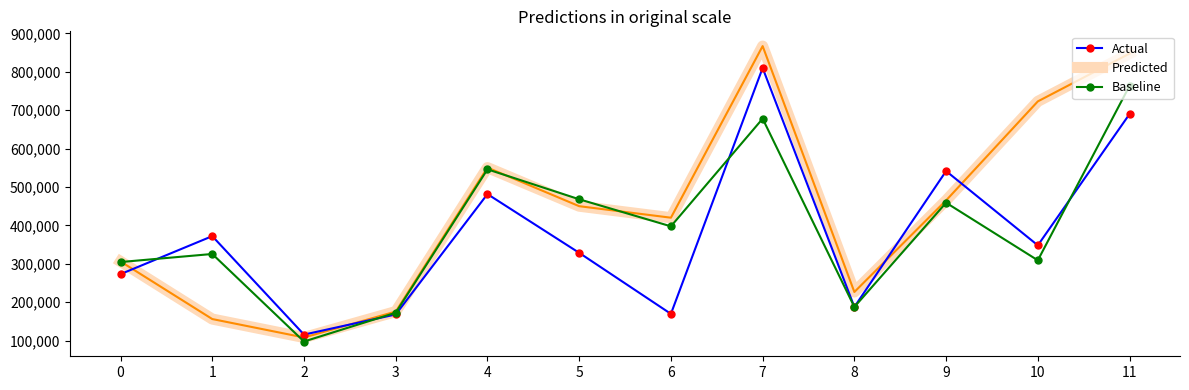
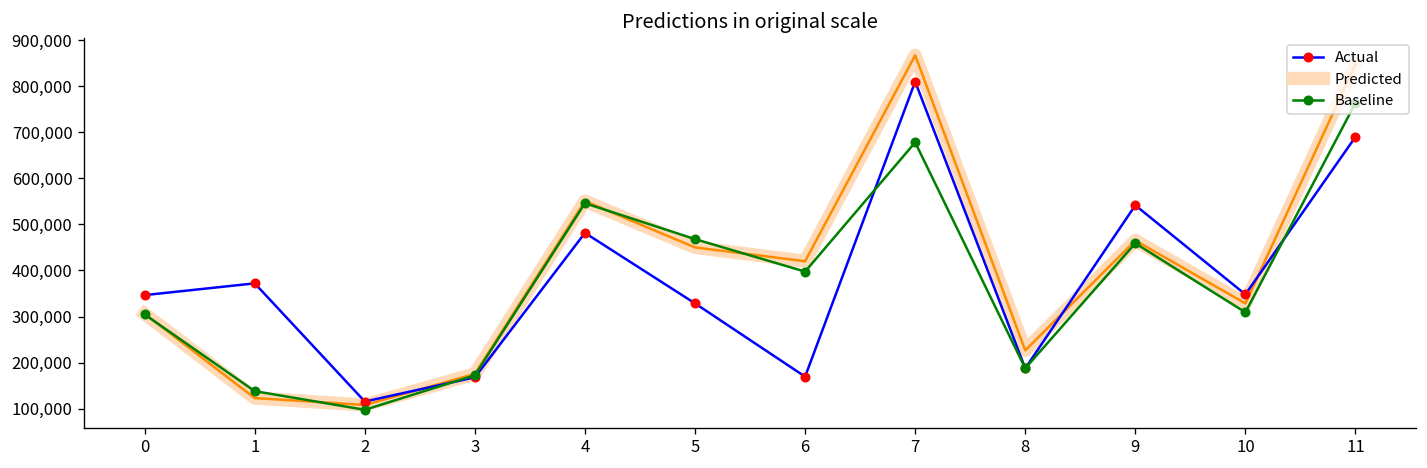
  {
    "Actual": {
-     "0": "270,000",
+     "0": "350,000",
      "1": "370,000",
      "2": "120,000",
      "4": "480,000",
      "5": "330,000",
      "6": "170,000",
      "7": "810,000",
      "9": "540,000",
      "10": "350,000",
      "11": "690,000"
    },
    "Predicted": {
-     "1": "160,000",
+     "1": "120,000",
      "2": "110,000",
      "5": "450,000",
      "6": "420,000",
      "7": "870,000",
      "8": "230,000",
-     "10": "720,000"
+     "10": "330,000"
    },
    "Baseline": {
-     "1": "330,000",
+     "1": "140,000",
      "2": "100,000",
      "5": "470,000",
      "6": "400,000",
      "7": "680,000",
      "10": "310,000"
    }
  }
